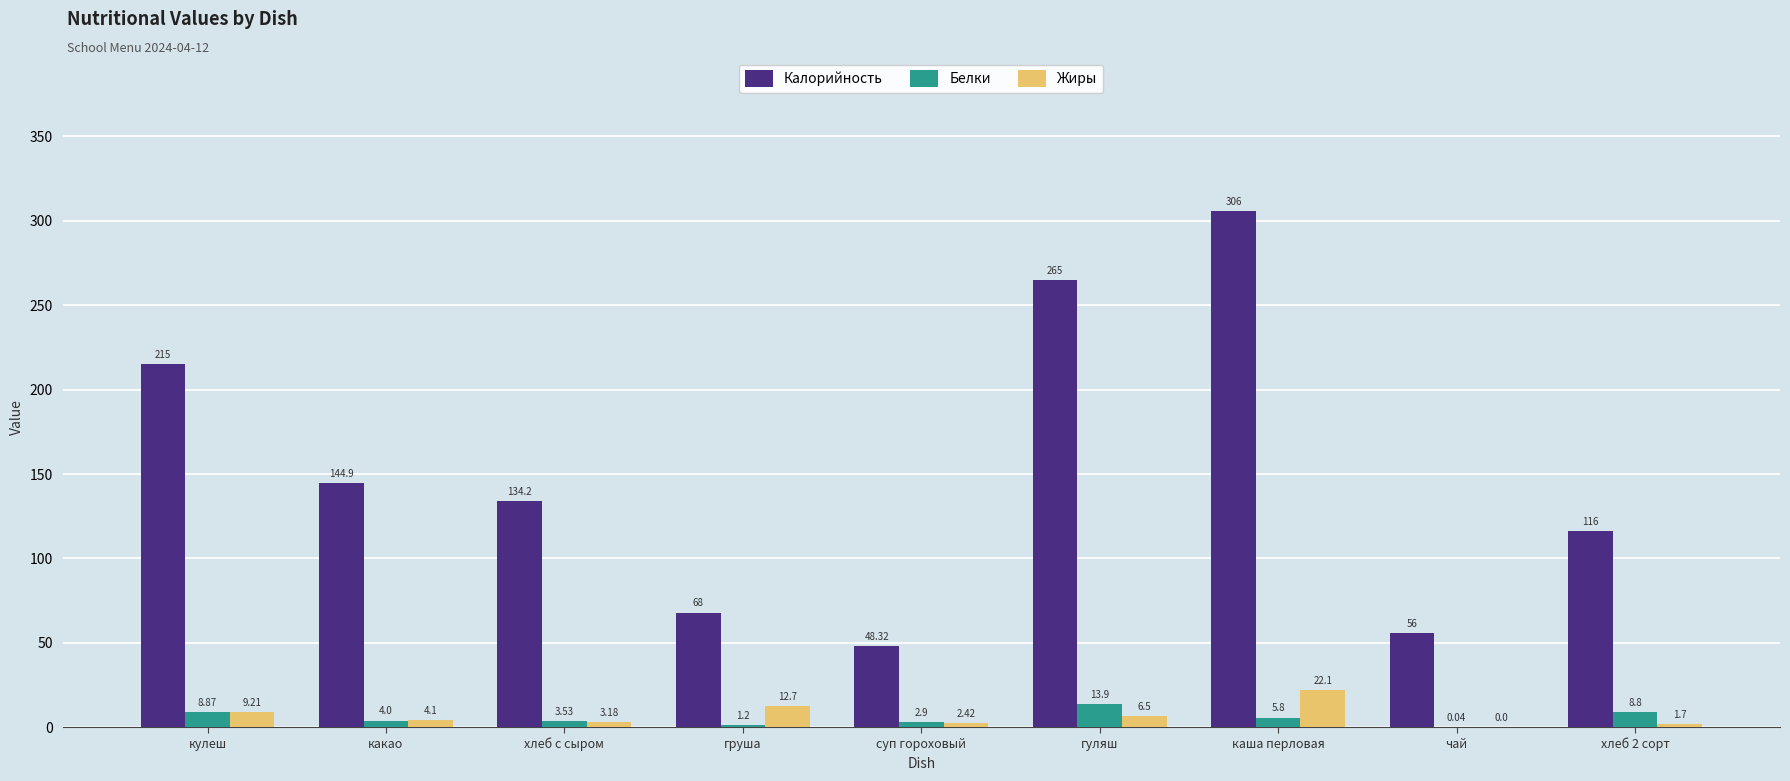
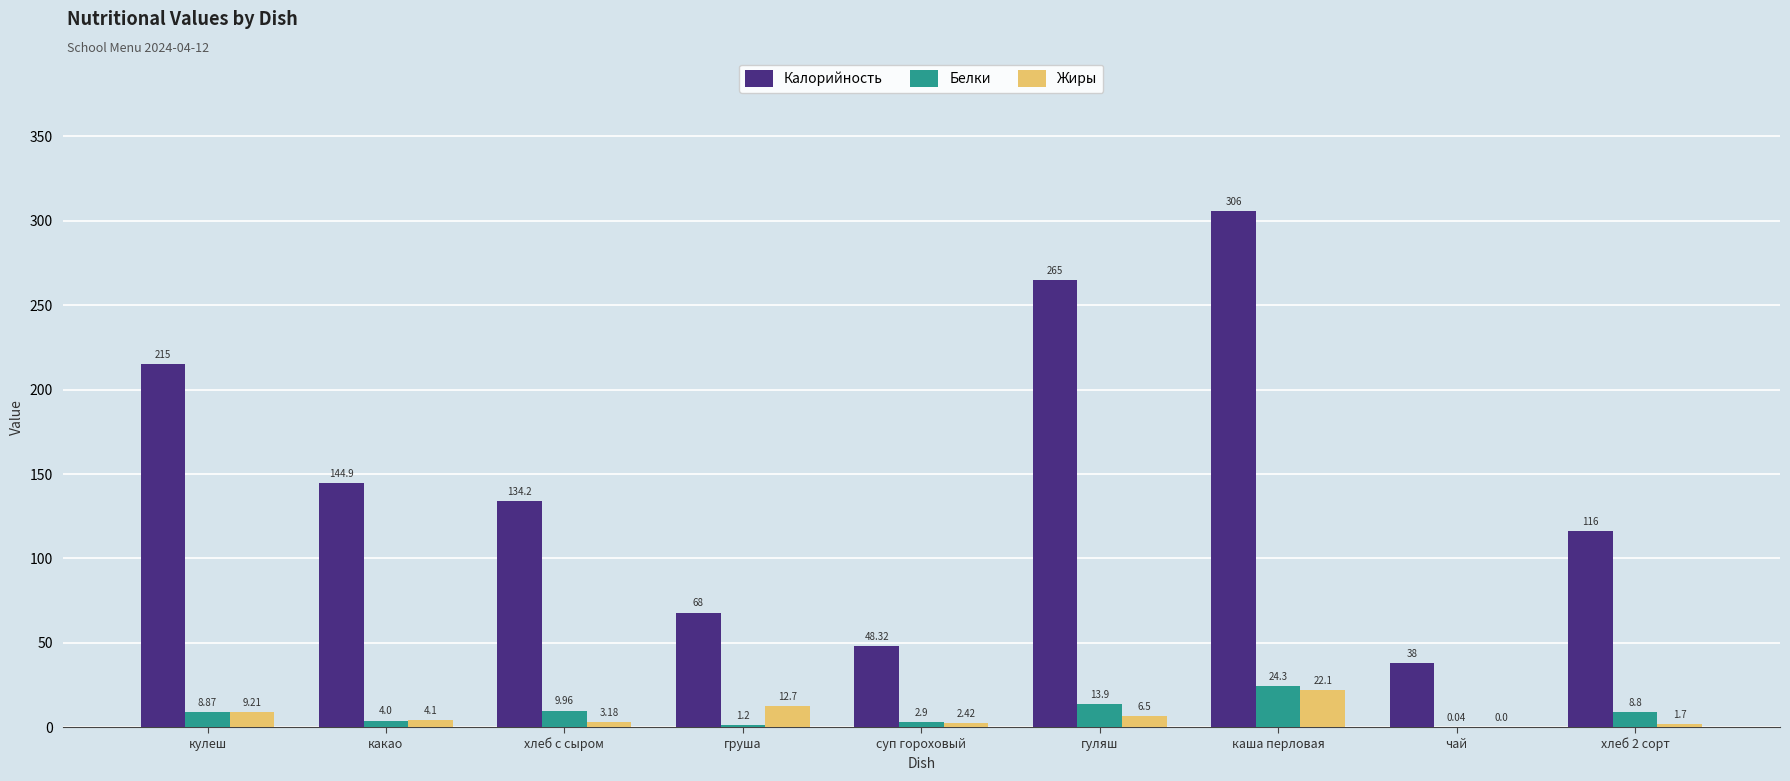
  {
    "Калорийность": {
      "кулеш": 215,
      "какао": 144.9,
      "хлеб с сыром": 134.2,
      "груша": 68,
      "суп гороховый": 48.32,
      "гуляш": 265,
      "каша перловая": 306,
-     "чай": 56,
+     "чай": 38,
      "хлеб 2 сорт": 116
    },
    "Белки": {
      "кулеш": 8.87,
      "какао": 4.0,
-     "хлеб с сыром": 3.53,
+     "хлеб с сыром": 9.96,
      "груша": 1.2,
      "суп гороховый": 2.9,
      "гуляш": 13.9,
-     "каша перловая": 5.8,
+     "каша перловая": 24.3,
      "чай": 0.04,
      "хлеб 2 сорт": 8.8
    },
    "Жиры": {
      "кулеш": 9.21,
      "какао": 4.1,
      "хлеб с сыром": 3.18,
      "груша": 12.7,
      "суп гороховый": 2.42,
      "гуляш": 6.5,
      "каша перловая": 22.1,
      "чай": 0.0,
      "хлеб 2 сорт": 1.7
    }
  }
